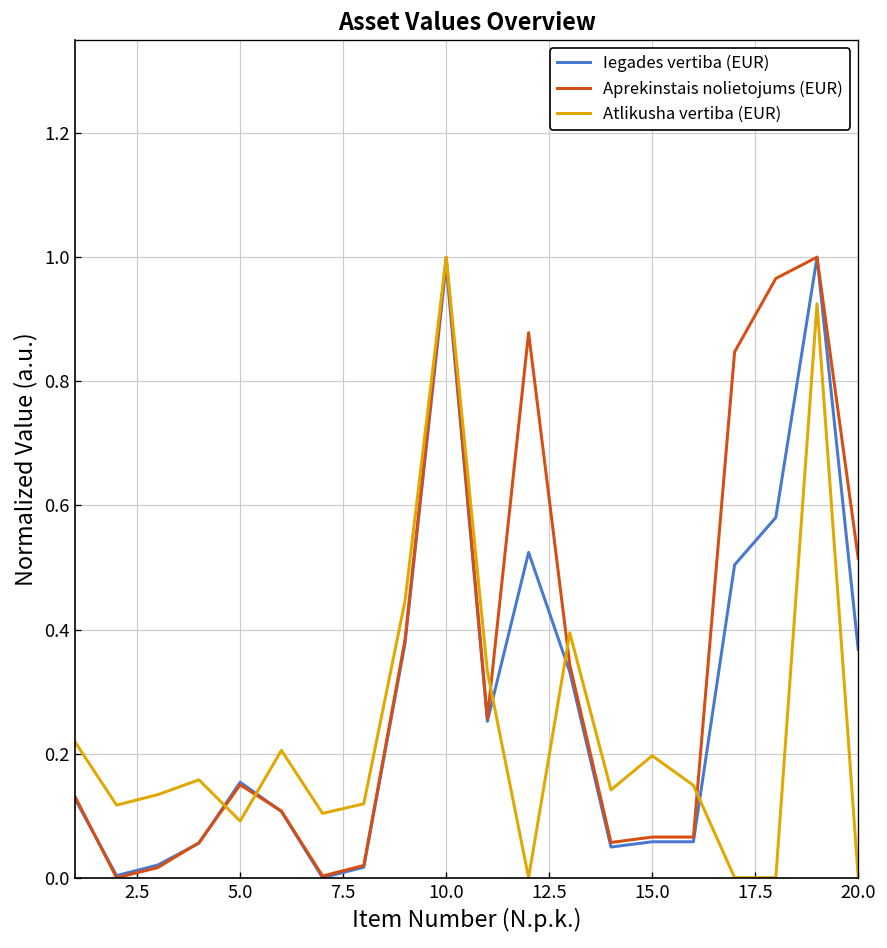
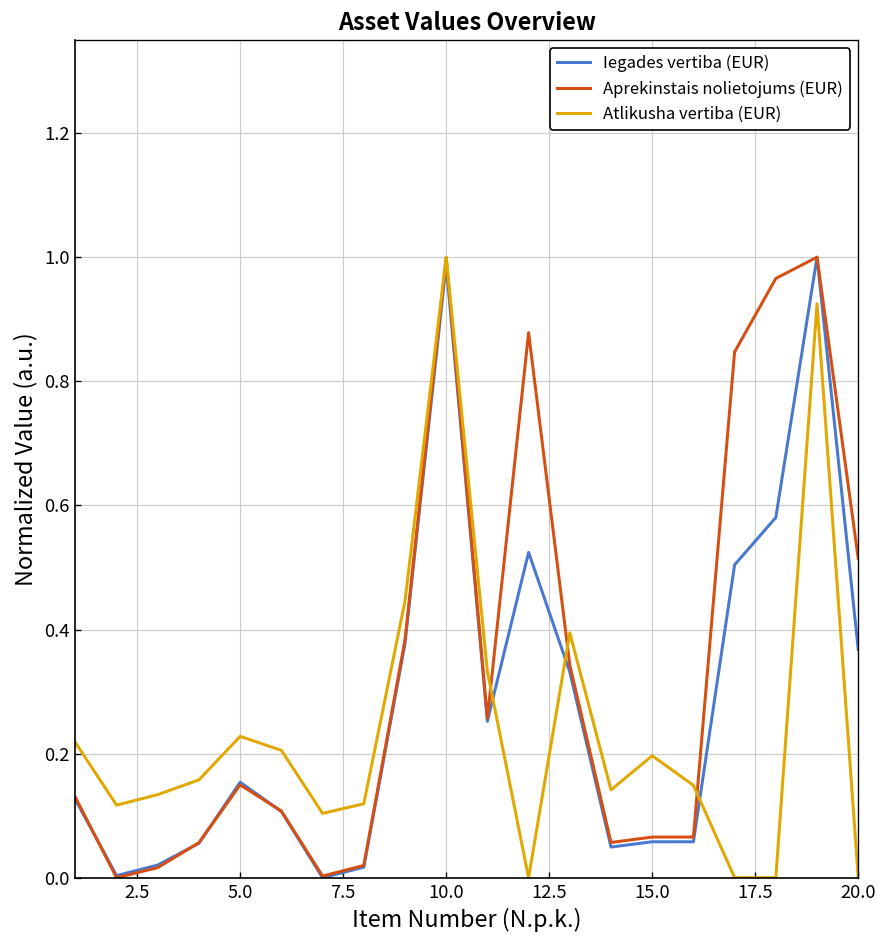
  {
    "Iegades vertiba (EUR)": {
      "10.0": 0.99,
      "15.0": 0.06,
      "20.0": 0.37
    },
    "Aprekinstais nolietojums (EUR)": {
      "15.0": 0.07,
      "20.0": 0.51
    },
    "Atlikusha vertiba (EUR)": {
-     "5.0": 0.09,
+     "5.0": 0.23,
      "15.0": 0.20,
      "20.0": 0.00
    }
  }
